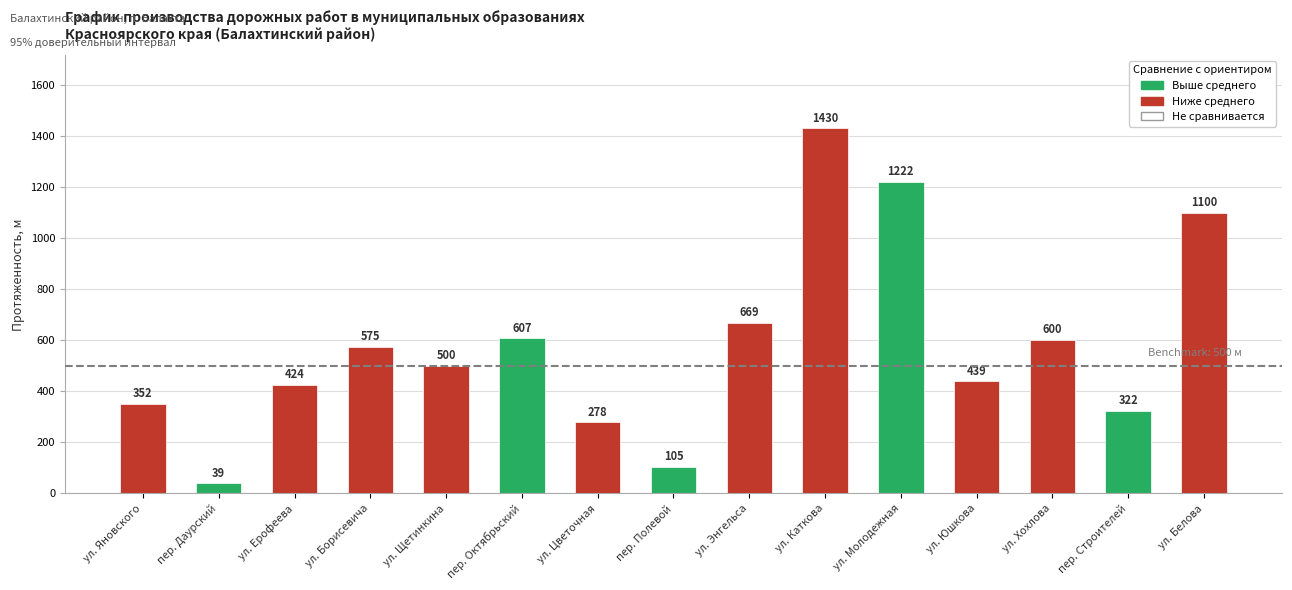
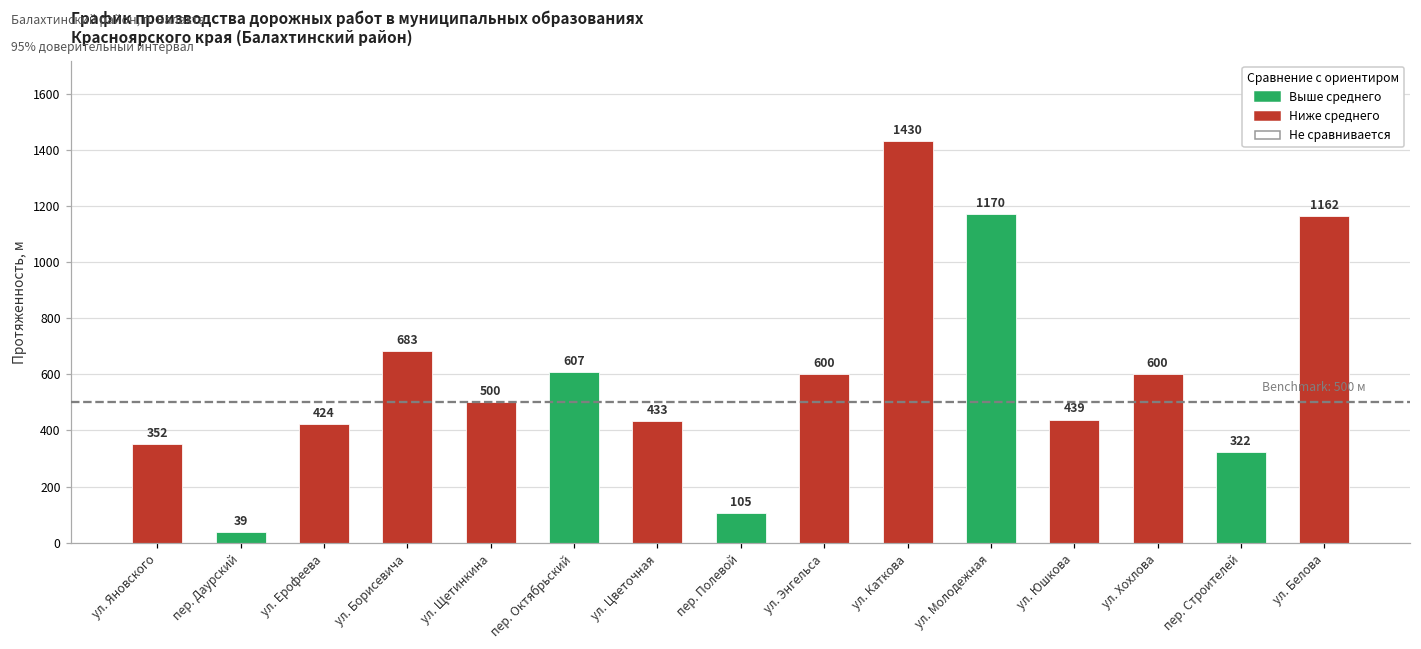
  {
    "ул. Яновского": 352,
    "пер. Даурский": 39,
    "ул. Ерофеева": 424,
-   "ул. Борисевича": 575,
+   "ул. Борисевича": 683,
    "ул. Щетинкина": 500,
    "пер. Октябрьский": 607,
-   "ул. Цветочная": 278,
+   "ул. Цветочная": 433,
    "пер. Полевой": 105,
-   "ул. Энгельса": 669,
+   "ул. Энгельса": 600,
    "ул. Каткова": 1430,
-   "ул. Молодежная": 1222,
+   "ул. Молодежная": 1170,
    "ул. Юшкова": 439,
    "ул. Хохлова": 600,
    "пер. Строителей": 322,
-   "ул. Белова": 1100
+   "ул. Белова": 1162
  }
